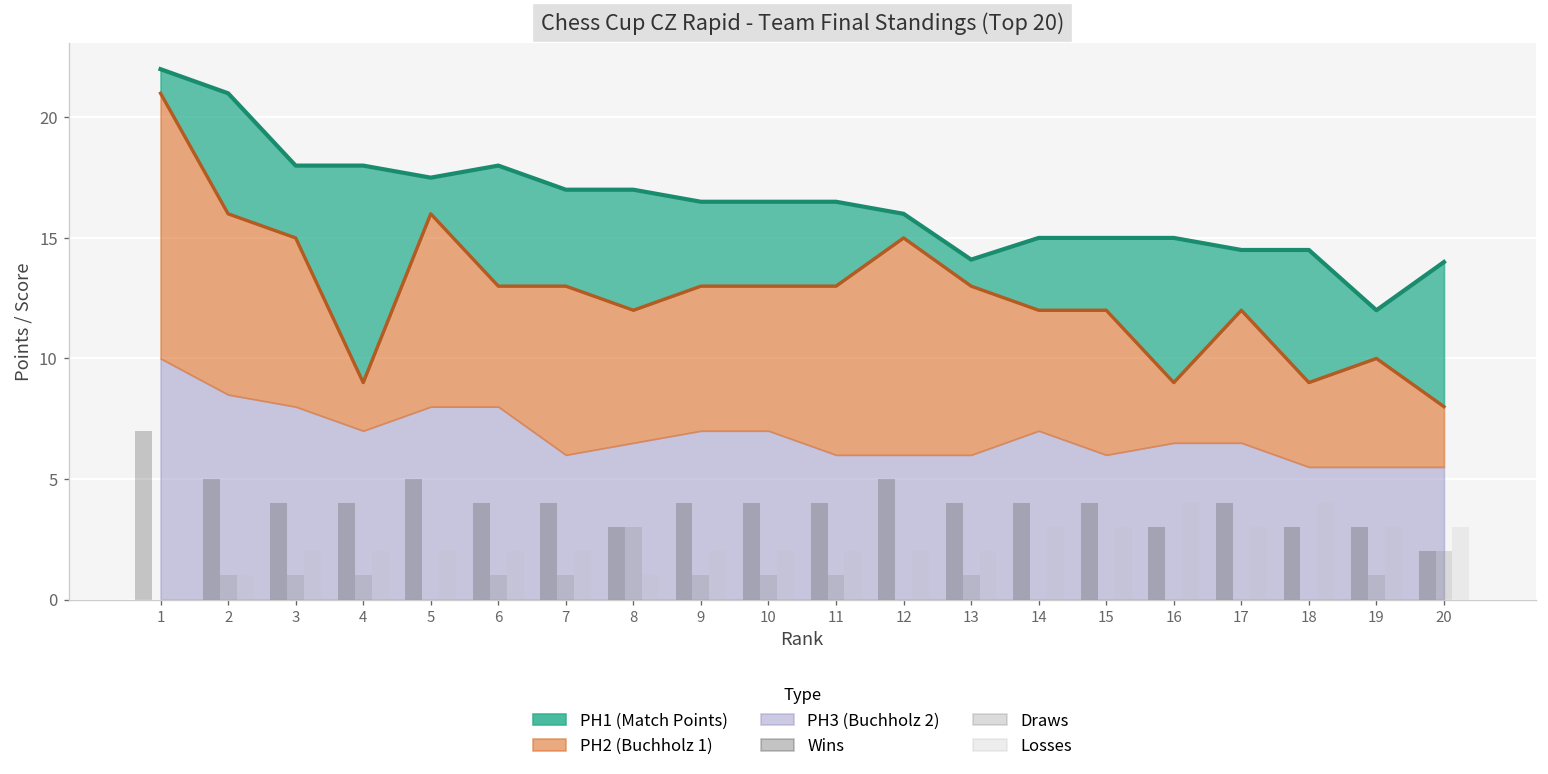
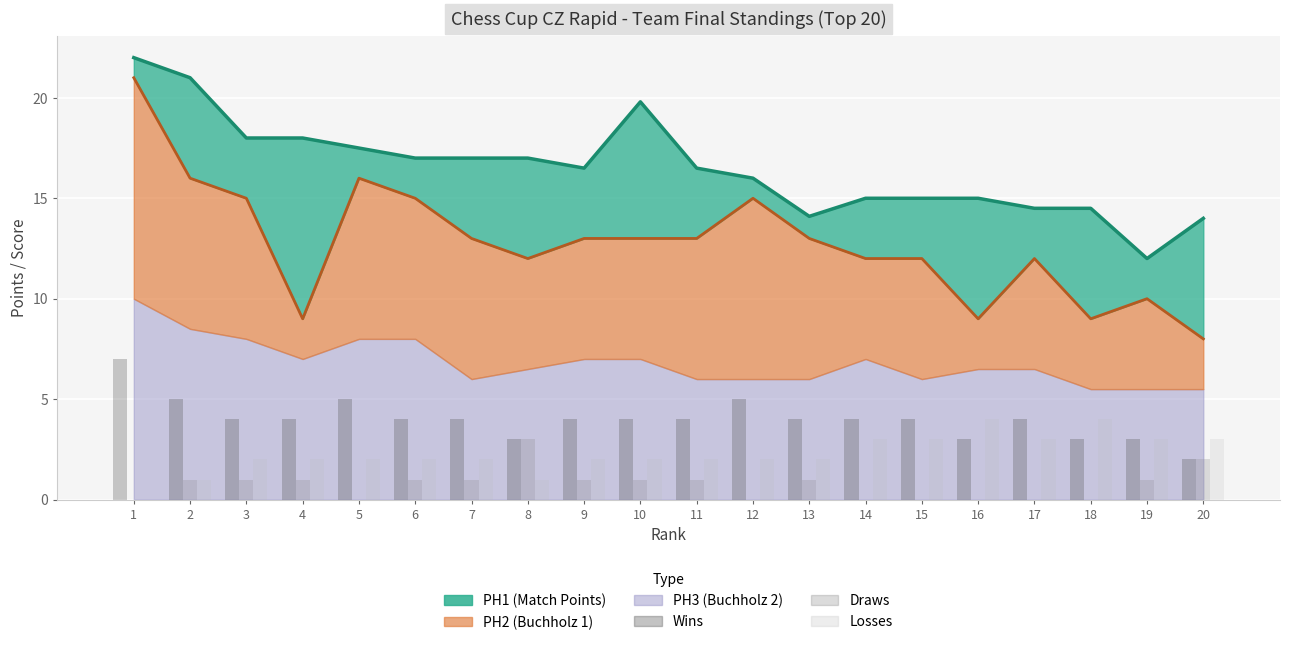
  {
    "PH1 (Match Points)": {
      "1": 22.0,
      "2": 21.0,
      "3": 18.0,
      "4": 18.0,
      "5": 17.5,
-     "6": 18,
+     "6": 17,
      "7": 17.0,
      "8": 17.0,
      "9": 16.5,
-     "10": 16.5,
+     "10": 19.8,
      "11": 16.5,
      "12": 16.0,
      "13": 14.1,
      "14": 15.0,
      "15": 15.0,
      "16": 15.0,
      "17": 14.5,
      "18": 14.5,
      "19": 12.0,
      "20": 14.0
    },
    "PH2 (Buchholz 1)": {
      "1": 21,
      "2": 16,
      "3": 15,
      "4": 9,
      "5": 16,
-     "6": 13,
+     "6": 15,
      "7": 13,
      "8": 12,
      "9": 13,
      "10": 13,
      "11": 13,
      "12": 15,
      "13": 13,
      "14": 12,
      "15": 12,
      "16": 9,
      "17": 12,
      "18": 9,
      "19": 10,
      "20": 8
    }
  }
